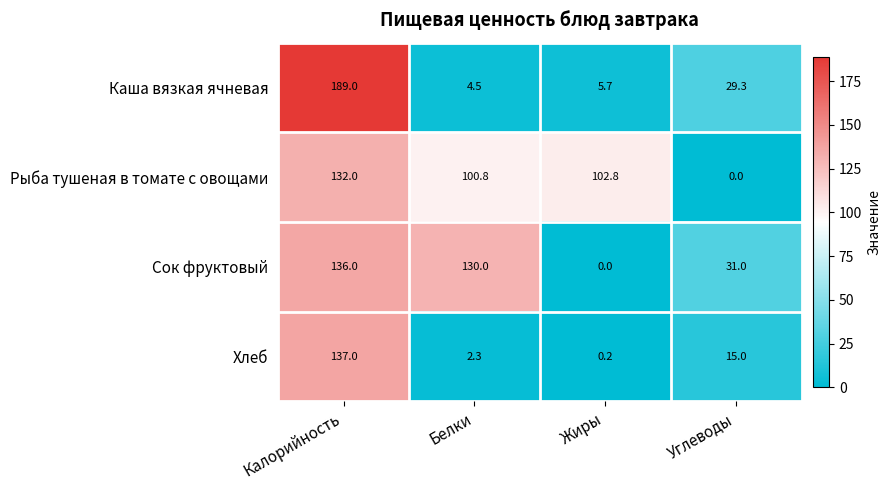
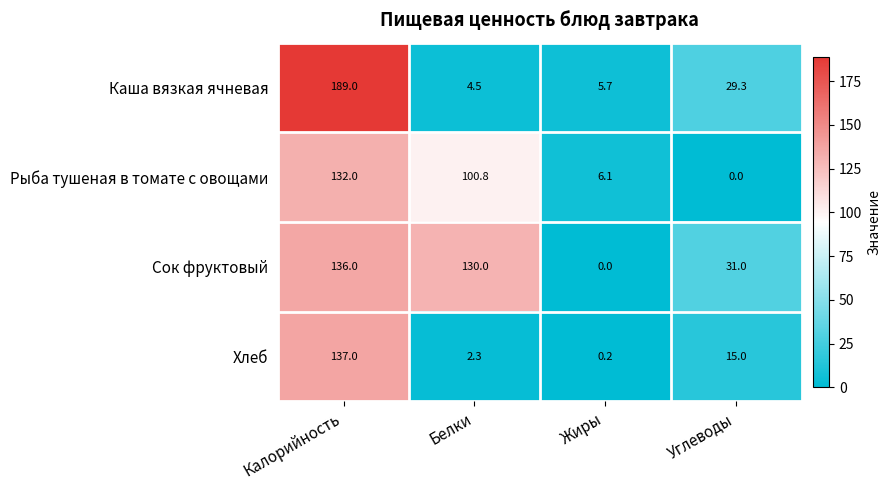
  {
    "Каша вязкая ячневая": {
      "Калорийность": 189.0,
      "Белки": 4.5,
      "Жиры": 5.7,
      "Углеводы": 29.3
    },
    "Рыба тушеная в томате с овощами": {
      "Калорийность": 132.0,
      "Белки": 100.8,
-     "Жиры": 102.8,
+     "Жиры": 6.1,
      "Углеводы": 0.0
    },
    "Сок фруктовый": {
      "Калорийность": 136.0,
      "Белки": 130.0,
      "Жиры": 0.0,
      "Углеводы": 31.0
    },
    "Хлеб": {
      "Калорийность": 137.0,
      "Белки": 2.3,
      "Жиры": 0.2,
      "Углеводы": 15.0
    }
  }
